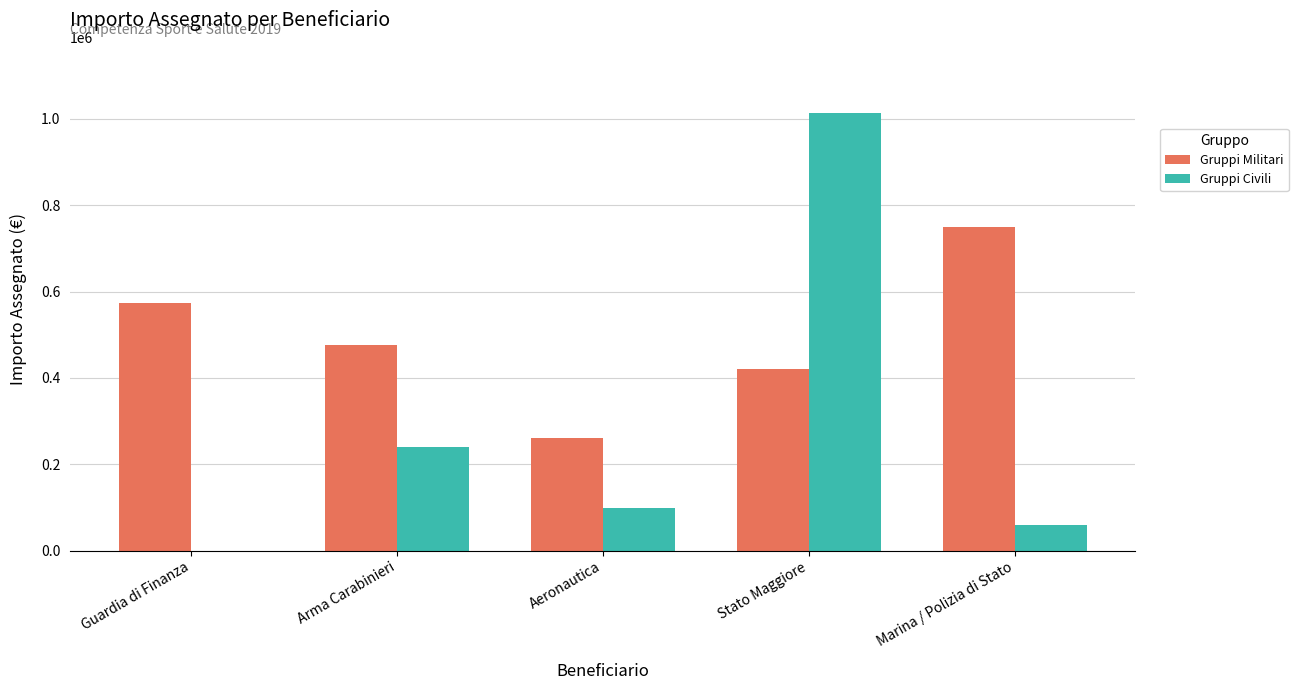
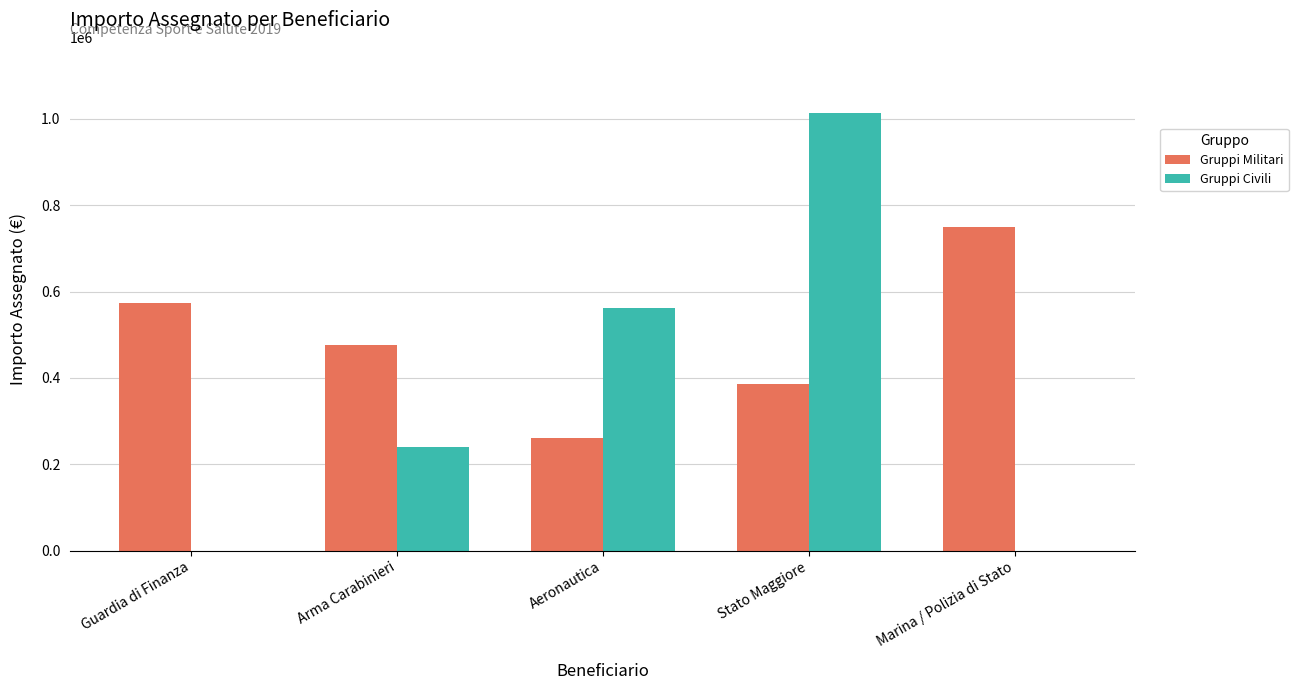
  {
    "Gruppi Militari": {
      "Guardia di Finanza": 570000,
      "Arma Carabinieri": 480000,
      "Aeronautica": 260000,
-     "Stato Maggiore": 420000,
+     "Stato Maggiore": 390000,
      "Marina / Polizia di Stato": 750000
    },
    "Gruppi Civili": {
      "Guardia di Finanza": 0,
      "Arma Carabinieri": 240000,
-     "Aeronautica": 100000,
+     "Aeronautica": 560000,
      "Stato Maggiore": 1010000,
-     "Marina / Polizia di Stato": 60000
+     "Marina / Polizia di Stato": 0
    }
  }
